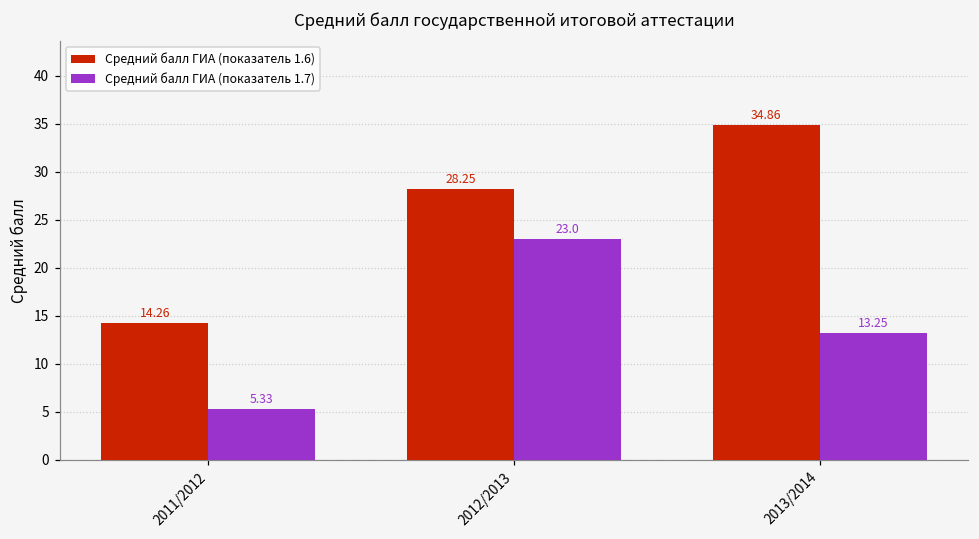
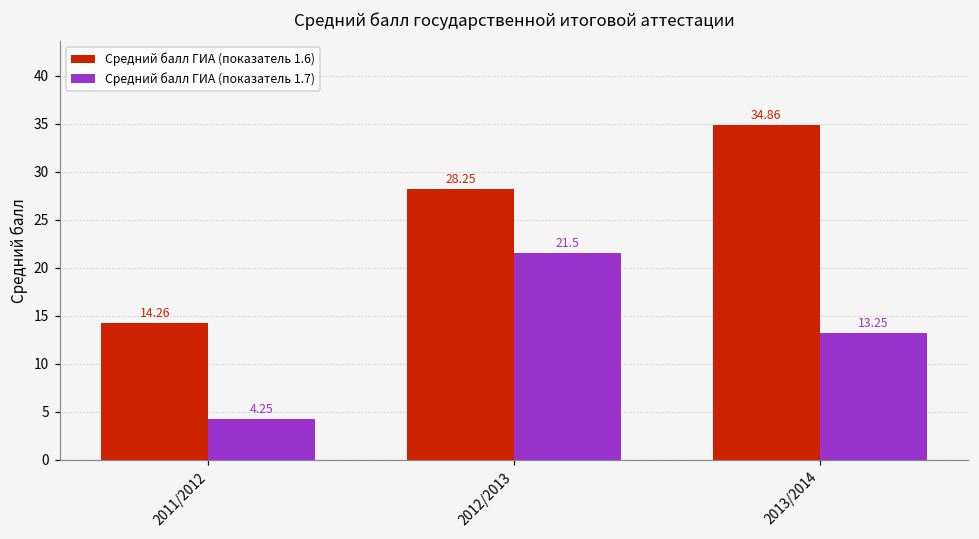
  {
    "Средний балл ГИА (показатель 1.6)": {
      "2011/2012": 14.26,
      "2012/2013": 28.25,
      "2013/2014": 34.86
    },
    "Средний балл ГИА (показатель 1.7)": {
-     "2011/2012": 5.33,
-     "2012/2013": 23.0,
+     "2011/2012": 4.25,
+     "2012/2013": 21.5,
      "2013/2014": 13.25
    }
  }
